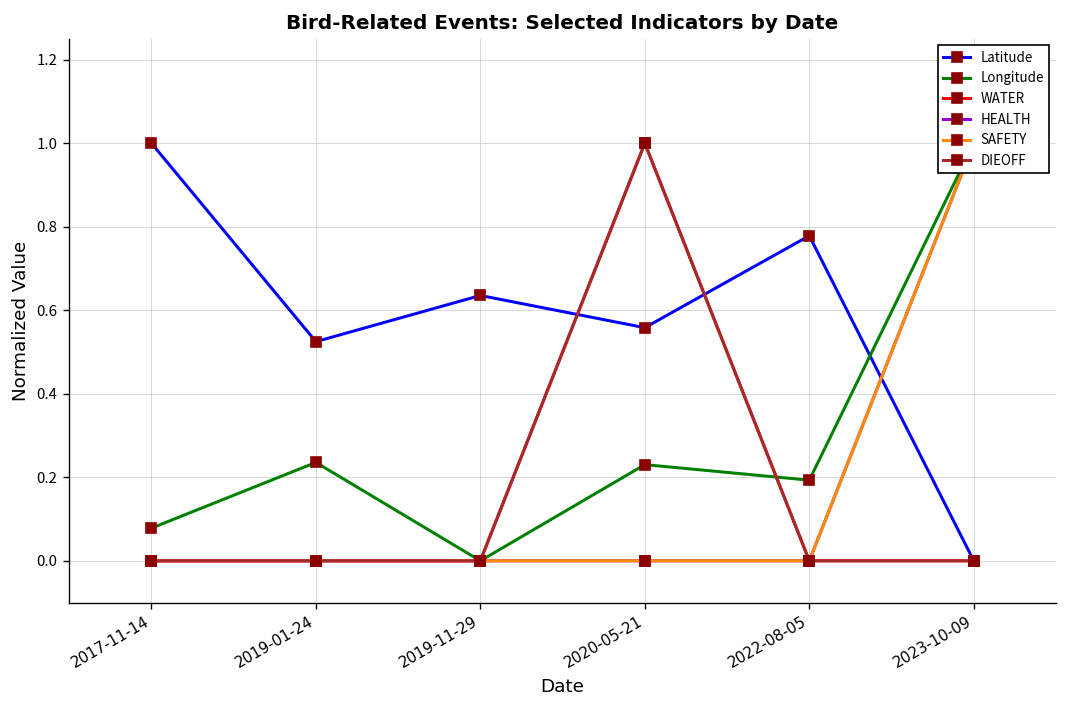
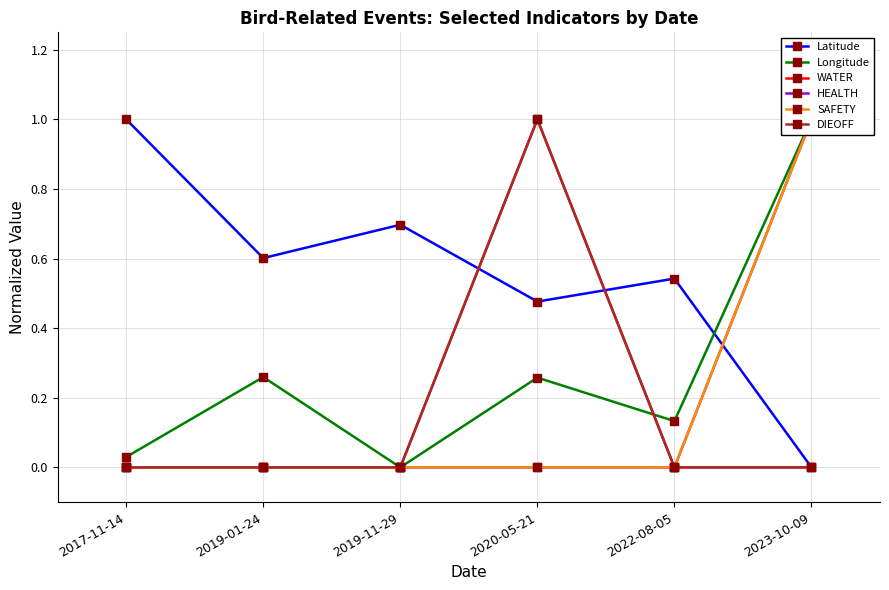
  {
    "Latitude": {
      "2017-11-14": 1.00,
-     "2019-01-24": 0.52,
-     "2019-11-29": 0.64,
-     "2020-05-21": 0.56,
-     "2022-08-05": 0.78
+     "2019-01-24": 0.60,
+     "2019-11-29": 0.70,
+     "2020-05-21": 0.48,
+     "2022-08-05": 0.54
    },
    "Longitude": {
-     "2017-11-14": 0.08,
-     "2019-01-24": 0.24,
-     "2020-05-21": 0.23,
-     "2022-08-05": 0.19
+     "2017-11-14": 0.03,
+     "2019-01-24": 0.26,
+     "2020-05-21": 0.26,
+     "2022-08-05": 0.13
    },
    "DIEOFF": {
      "2020-05-21": 1.00
    },
    "SAFETY": {
      "2020-05-21": 0.00
    }
  }
